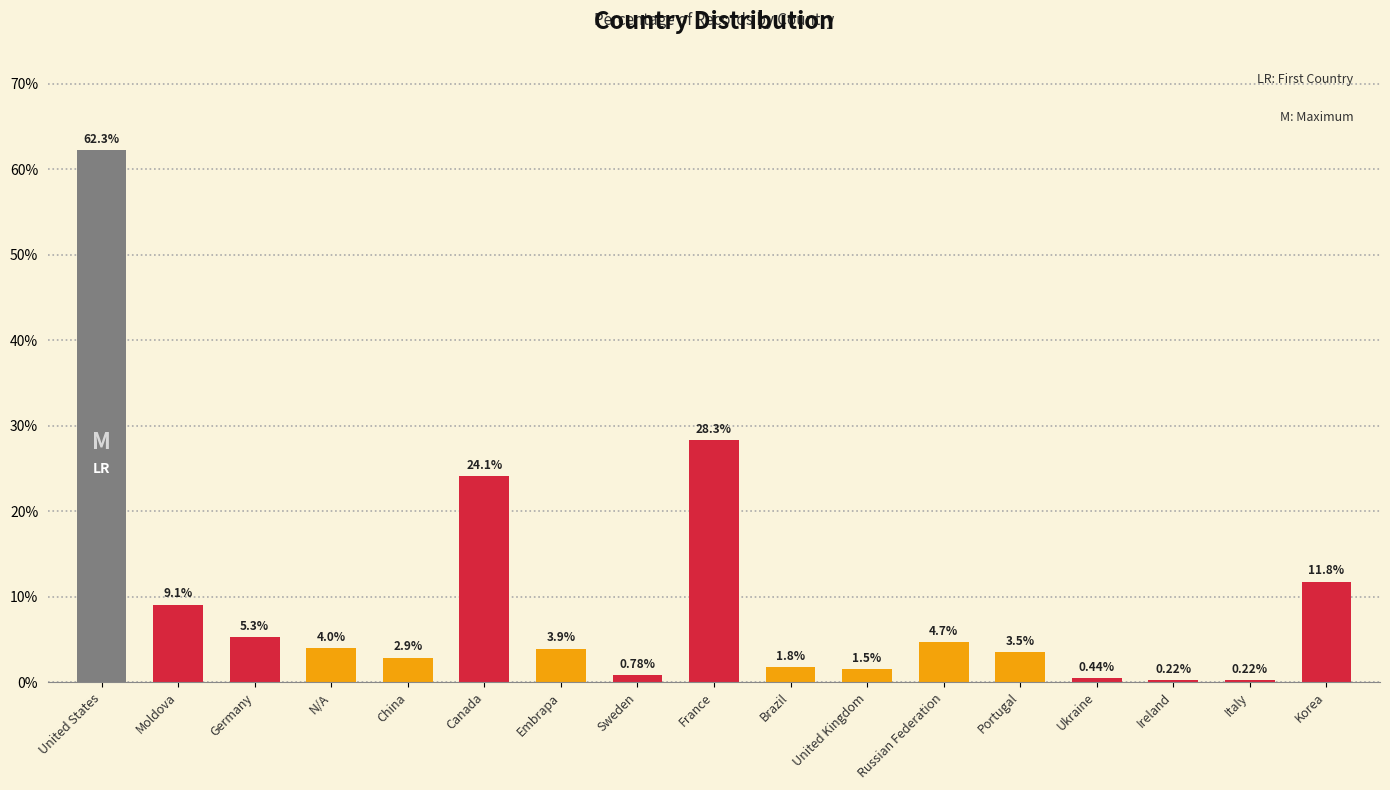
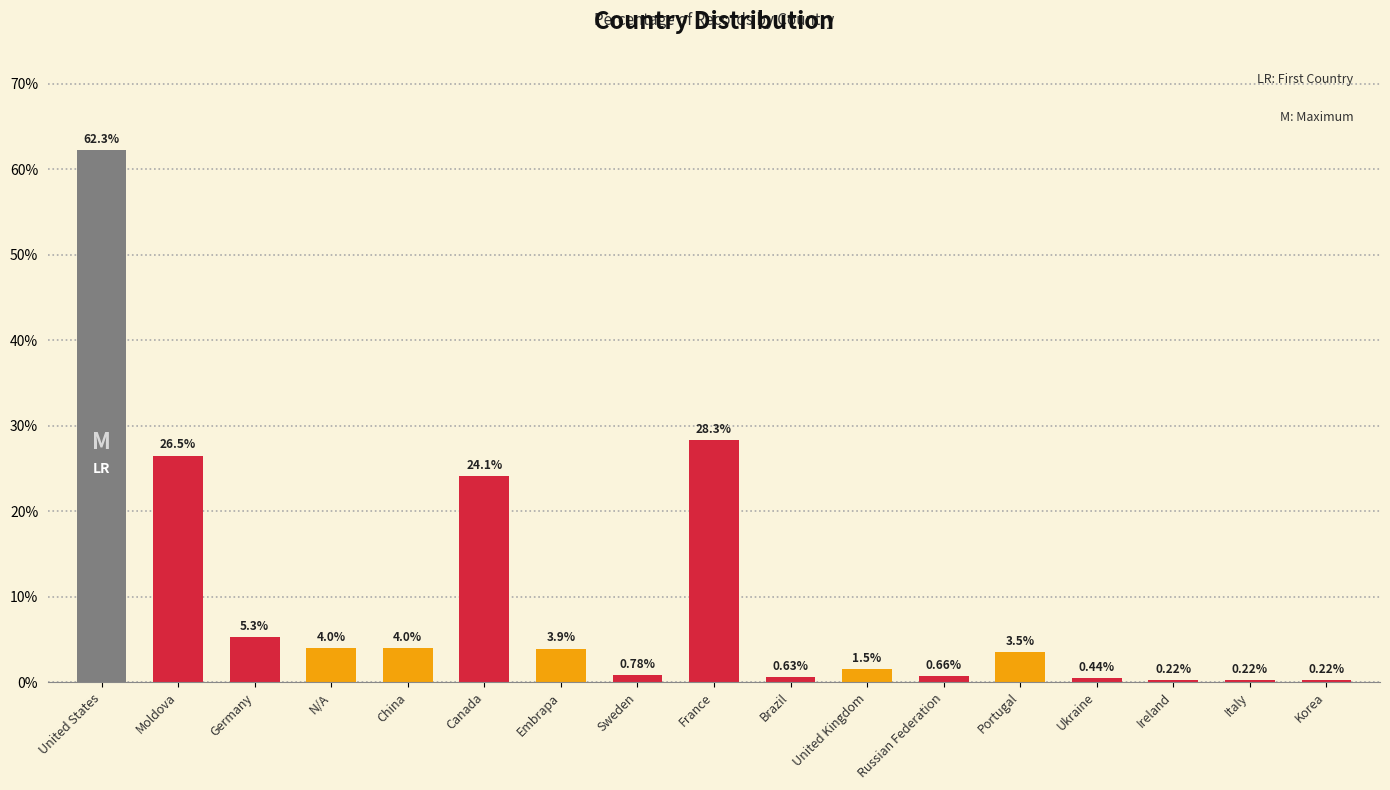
  {
    "United States": "62.3%",
-   "Moldova": "9.1%",
+   "Moldova": "26.5%",
    "Germany": "5.3%",
    "N/A": "4.0%",
-   "China": "2.9%",
+   "China": "4.0%",
    "Canada": "24.1%",
    "Embrapa": "3.9%",
    "Sweden": "0.78%",
    "France": "28.3%",
-   "Brazil": "1.8%",
+   "Brazil": "0.63%",
    "United Kingdom": "1.5%",
-   "Russian Federation": "4.7%",
+   "Russian Federation": "0.66%",
    "Portugal": "3.5%",
    "Ukraine": "0.44%",
    "Ireland": "0.22%",
    "Italy": "0.22%",
-   "Korea": "11.8%"
+   "Korea": "0.22%"
  }
